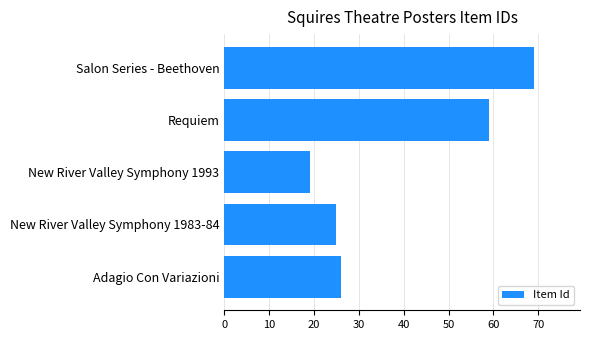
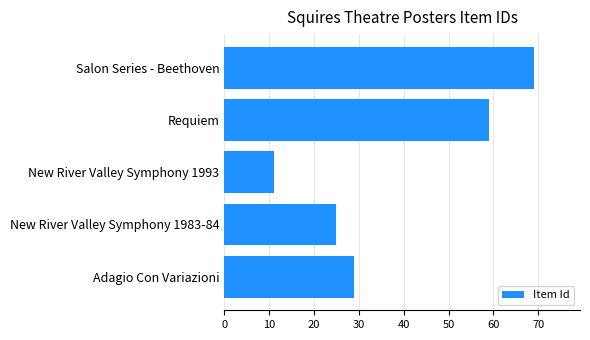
  {
    "Salon Series - Beethoven": 69,
    "Requiem": 59,
-   "New River Valley Symphony 1993": 19,
+   "New River Valley Symphony 1993": 11,
    "New River Valley Symphony 1983-84": 25,
-   "Adagio Con Variazioni": 26
+   "Adagio Con Variazioni": 29
  }
